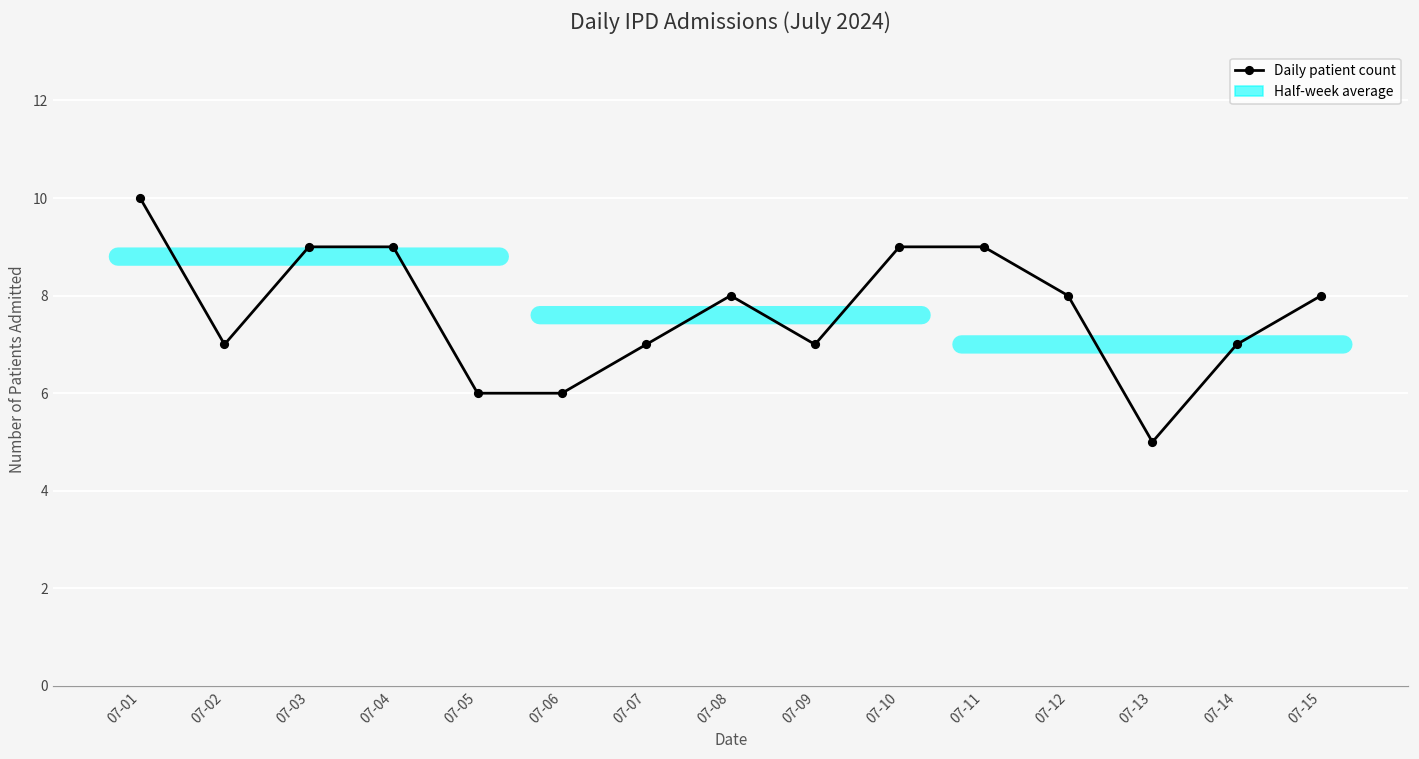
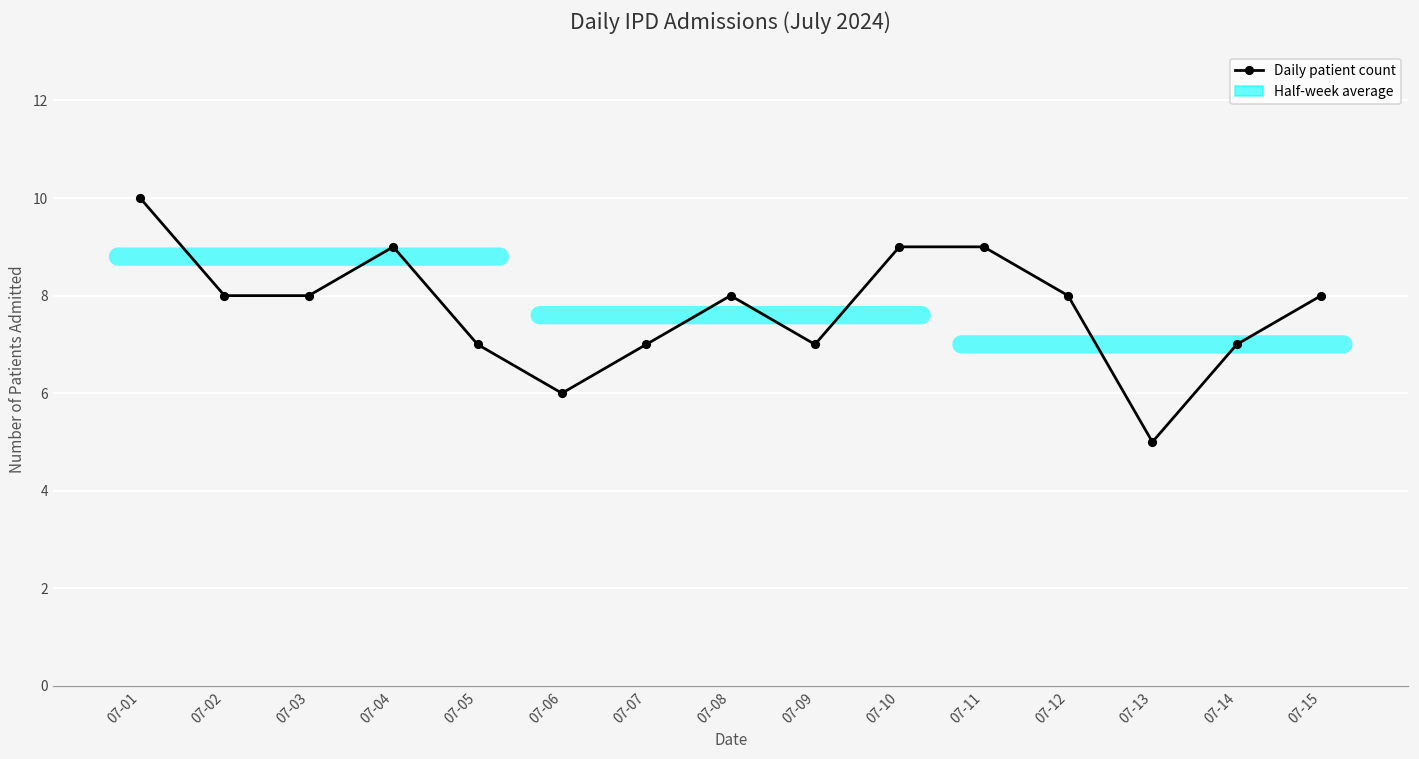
  {
    "Daily patient count": {
      "07-01": 10,
-     "07-02": 7,
-     "07-03": 9,
+     "07-02": 8,
+     "07-03": 8,
      "07-04": 9,
-     "07-05": 6,
+     "07-05": 7,
      "07-06": 6,
      "07-07": 7,
      "07-08": 8,
      "07-09": 7,
      "07-10": 9,
      "07-11": 9,
      "07-12": 8,
      "07-13": 5,
      "07-15": 8
    }
  }
